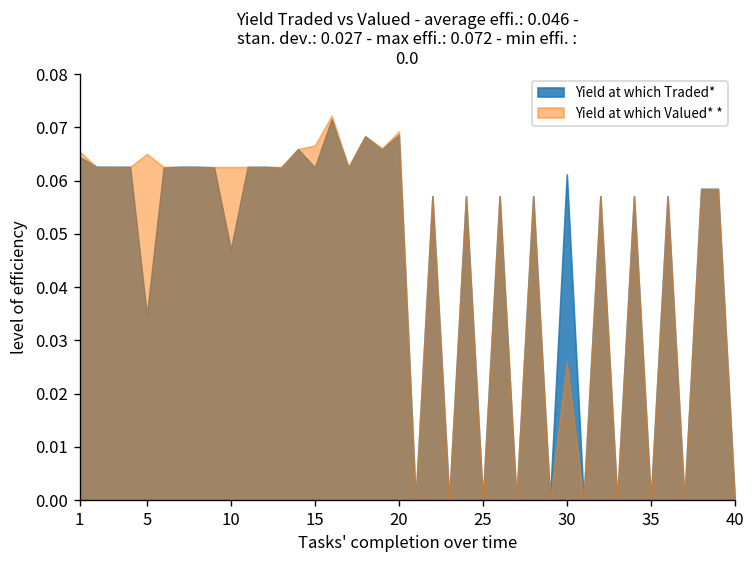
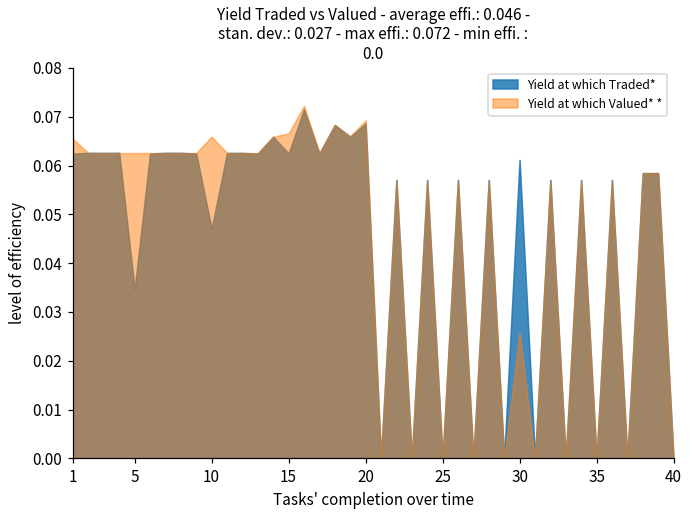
  {
    "Yield at which Traded*": {
-     "1": 0.064,
+     "1": 0.062,
      "5": 0.035,
      "10": 0.047,
      "15": 0.062,
      "20": 0.069,
      "30": 0.061
    },
    "Yield at which Valued* *": {
      "1": 0.065,
-     "5": 0.065,
-     "10": 0.063,
+     "5": 0.063,
+     "10": 0.066,
      "15": 0.067,
      "20": 0.069,
      "30": 0.026
    }
  }
